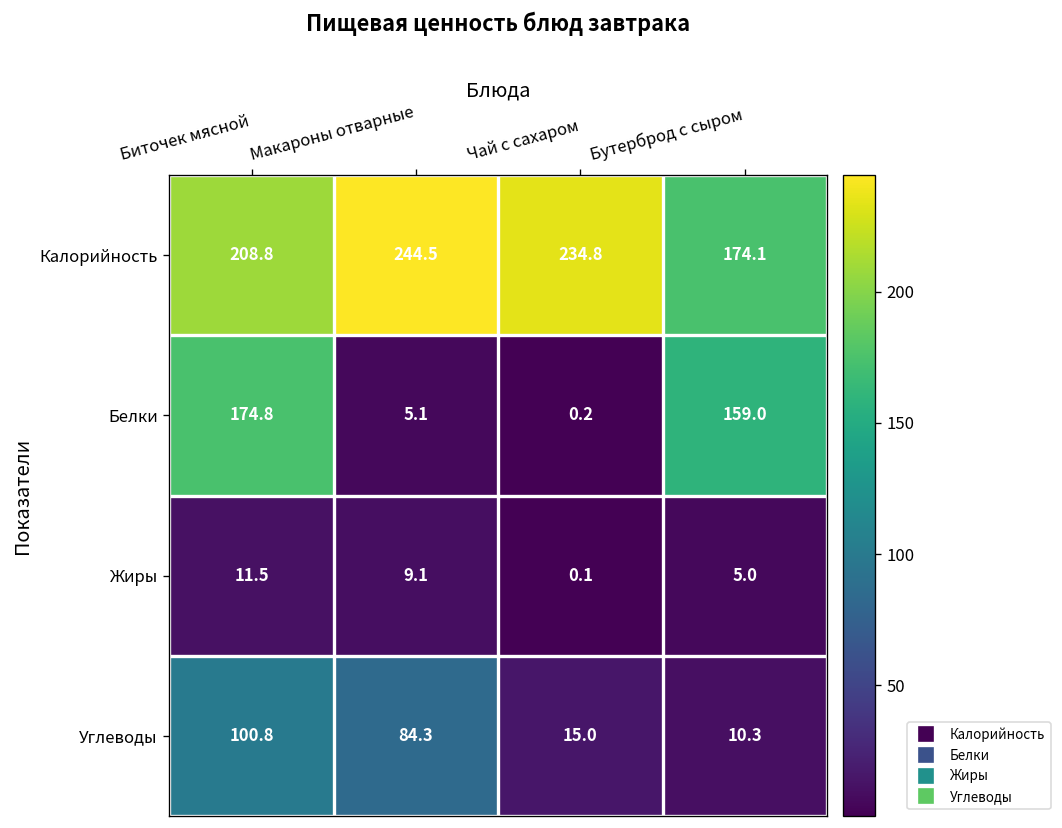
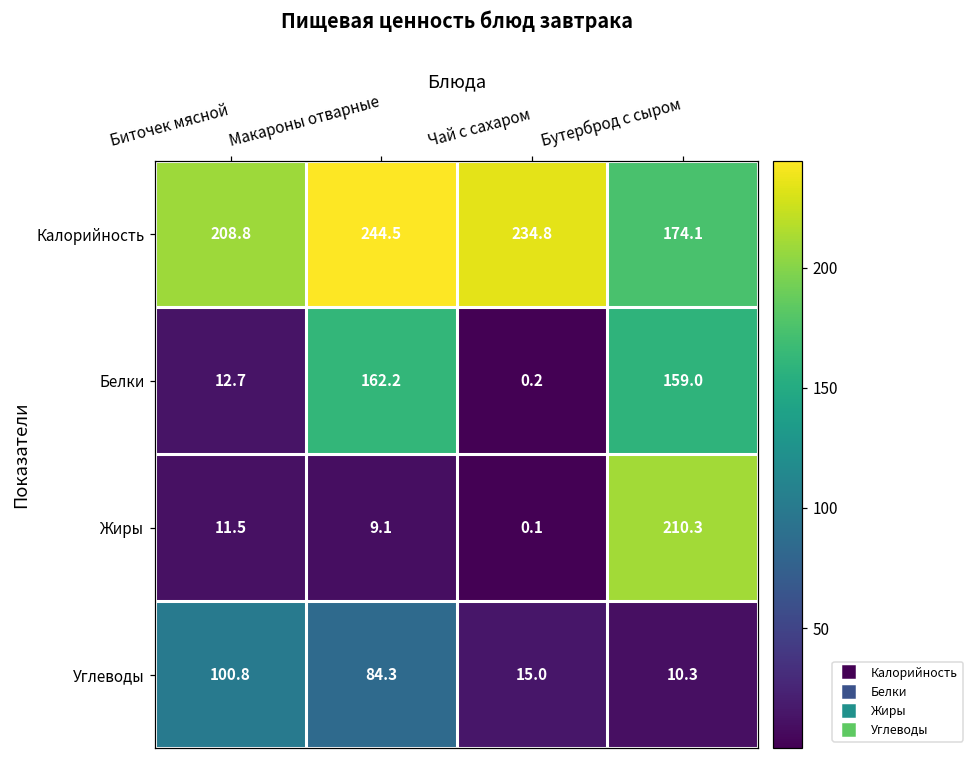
  {
    "Калорийность": {
      "Биточек мясной": 208.8,
      "Макароны отварные": 244.5,
      "Чай с сахаром": 234.8,
      "Бутерброд с сыром": 174.1
    },
    "Белки": {
-     "Биточек мясной": 174.8,
-     "Макароны отварные": 5.1,
+     "Биточек мясной": 12.7,
+     "Макароны отварные": 162.2,
      "Чай с сахаром": 0.2,
      "Бутерброд с сыром": 159.0
    },
    "Жиры": {
      "Биточек мясной": 11.5,
      "Макароны отварные": 9.1,
      "Чай с сахаром": 0.1,
-     "Бутерброд с сыром": 5.0
+     "Бутерброд с сыром": 210.3
    },
    "Углеводы": {
      "Биточек мясной": 100.8,
      "Макароны отварные": 84.3,
      "Чай с сахаром": 15.0,
      "Бутерброд с сыром": 10.3
    }
  }
